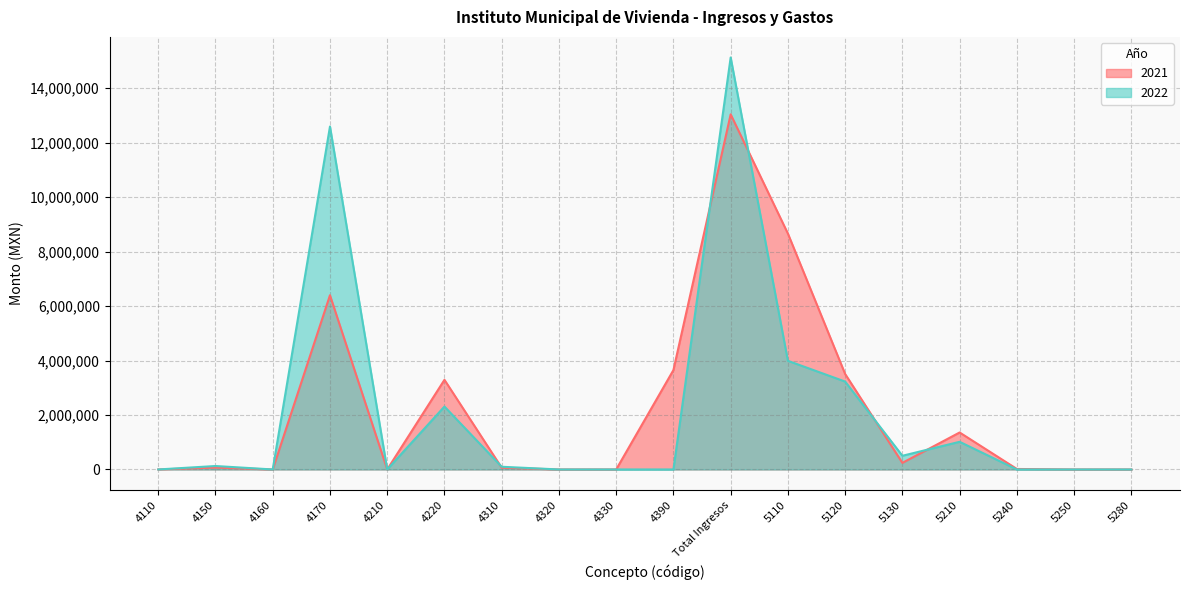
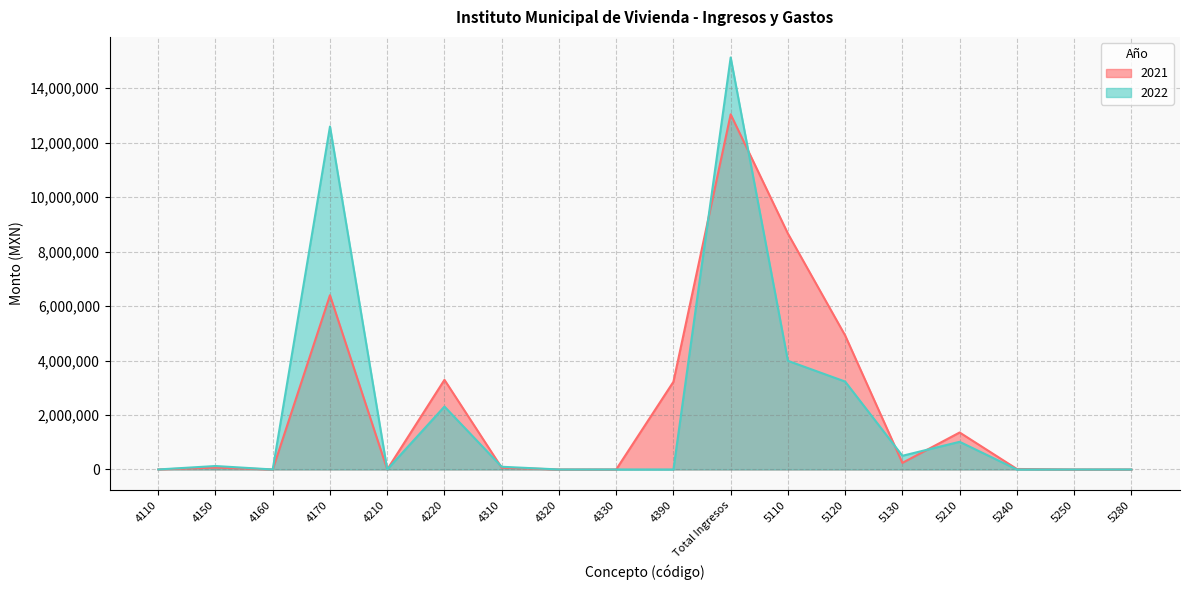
  {
    "2021": {
      "4170": "6,400,000",
      "4220": "3,300,000",
-     "4390": "3,600,000",
+     "4390": "3,200,000",
      "Total Ingresos": "13,000,000",
      "5110": "8,700,000",
-     "5120": "3,500,000",
+     "5120": "4,900,000",
      "5130": "200,000",
      "5210": "1,400,000"
    },
    "2022": {
      "4170": "12,600,000",
      "4220": "2,300,000",
      "4390": "0",
      "Total Ingresos": "15,100,000",
      "5110": "4,000,000",
      "5120": "3,200,000",
      "5130": "500,000",
      "5210": "1,000,000"
    }
  }
